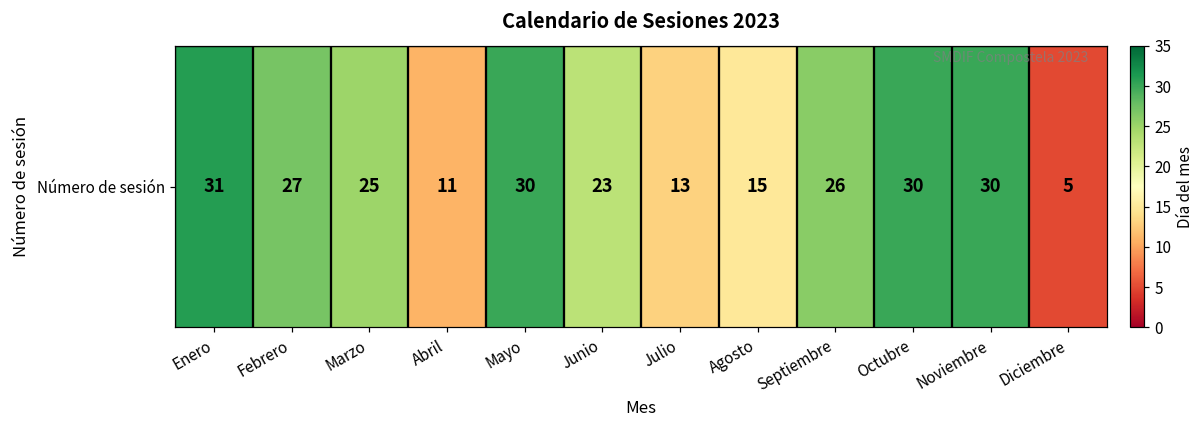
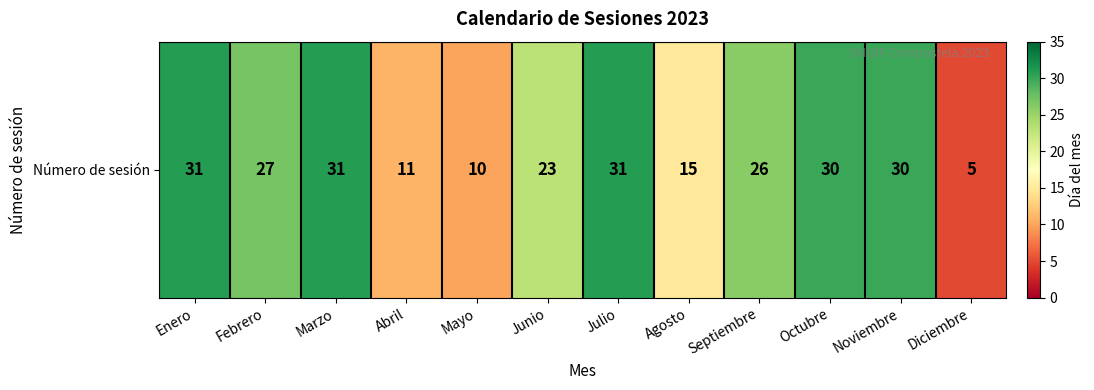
  {
    "Número de sesión": {
      "Enero": 31,
      "Febrero": 27,
-     "Marzo": 25,
+     "Marzo": 31,
      "Abril": 11,
-     "Mayo": 30,
+     "Mayo": 10,
      "Junio": 23,
-     "Julio": 13,
+     "Julio": 31,
      "Agosto": 15,
      "Septiembre": 26,
      "Octubre": 30,
      "Diciembre": 5
    }
  }
